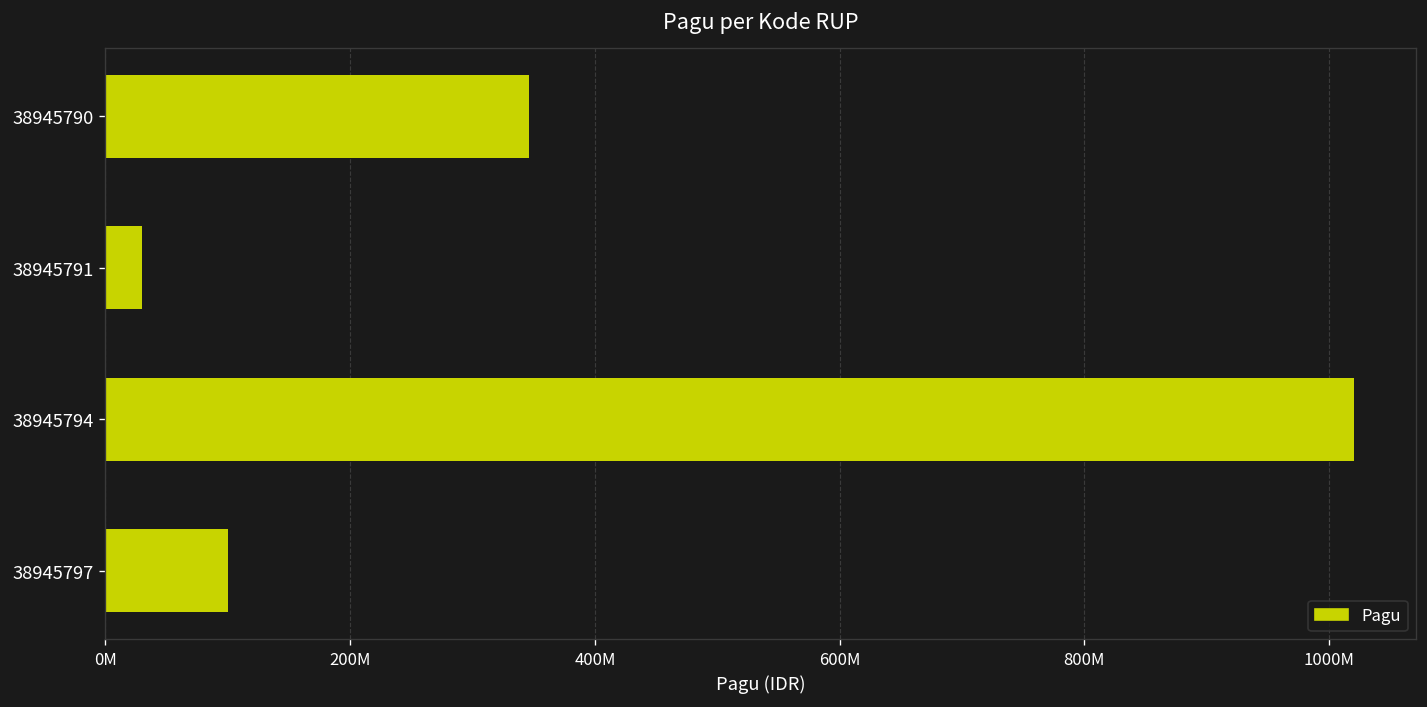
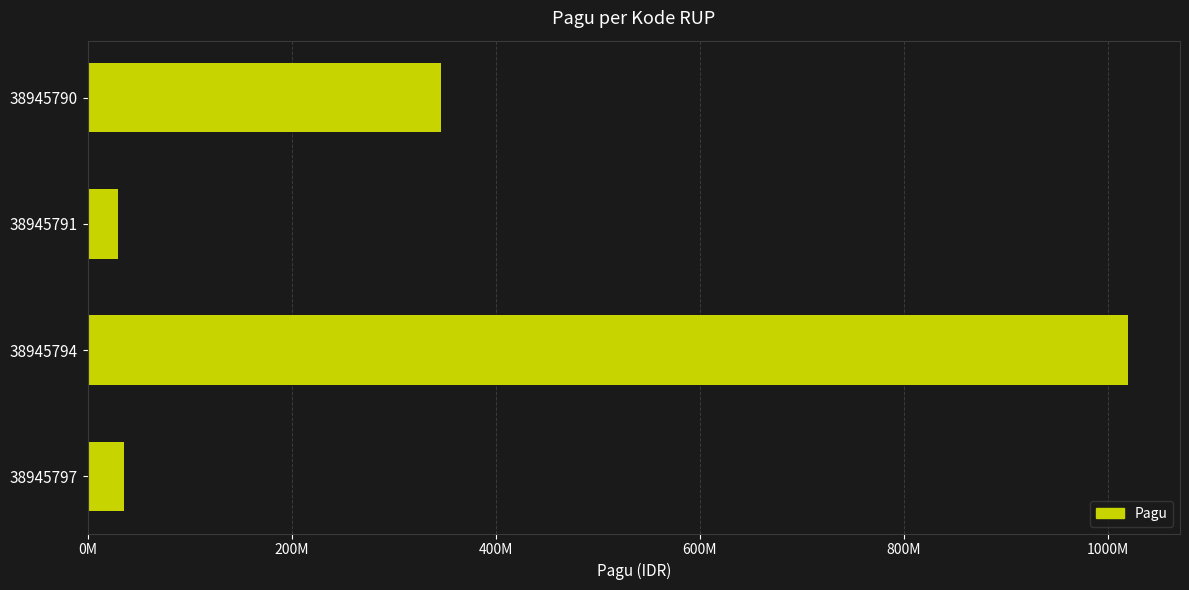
  {
    "38945790": 346000000,
    "38945791": 30000000,
    "38945794": 1020000000,
-   "38945797": 100000000
+   "38945797": 35000000
  }
